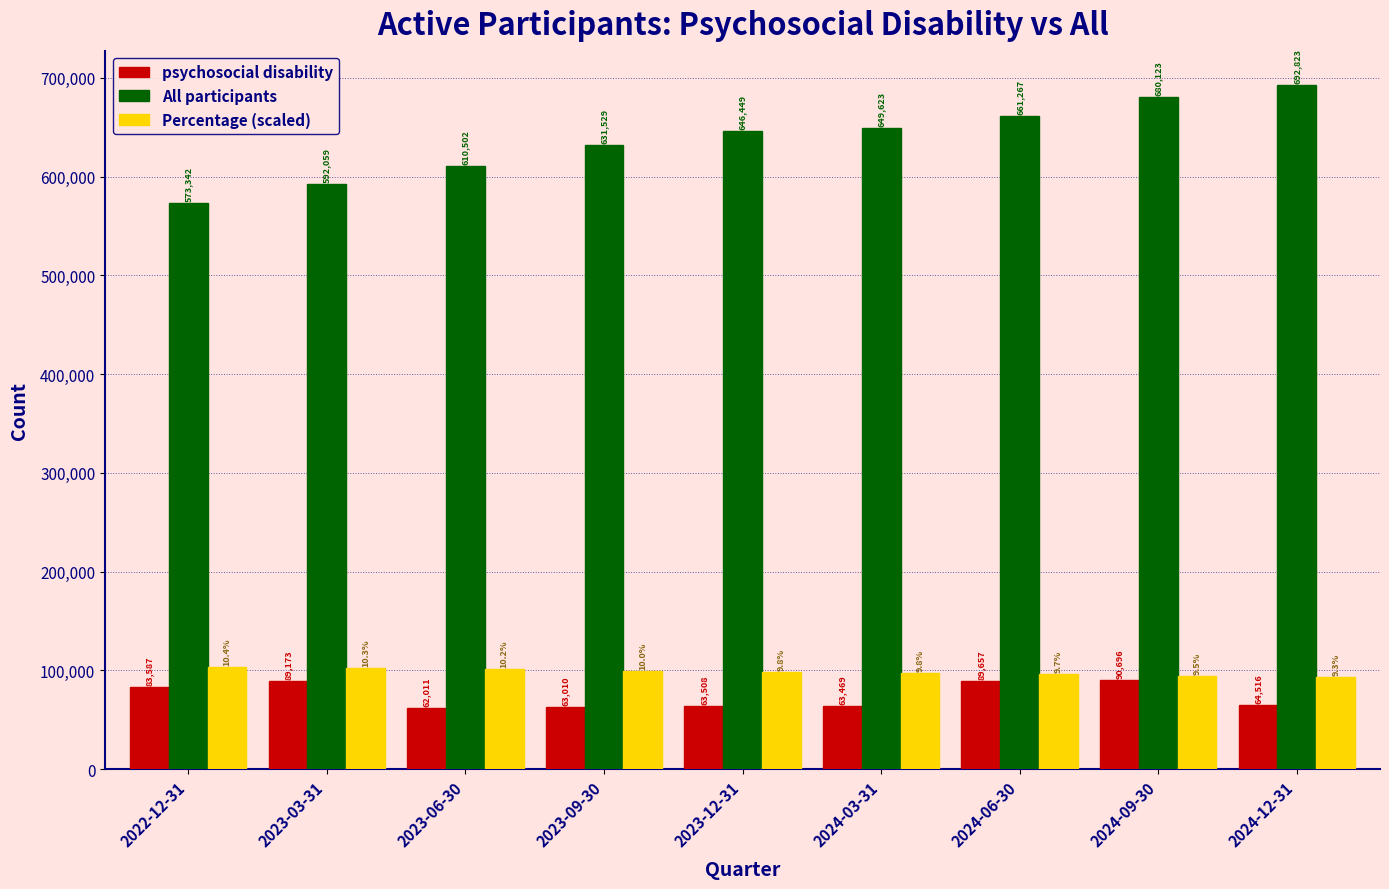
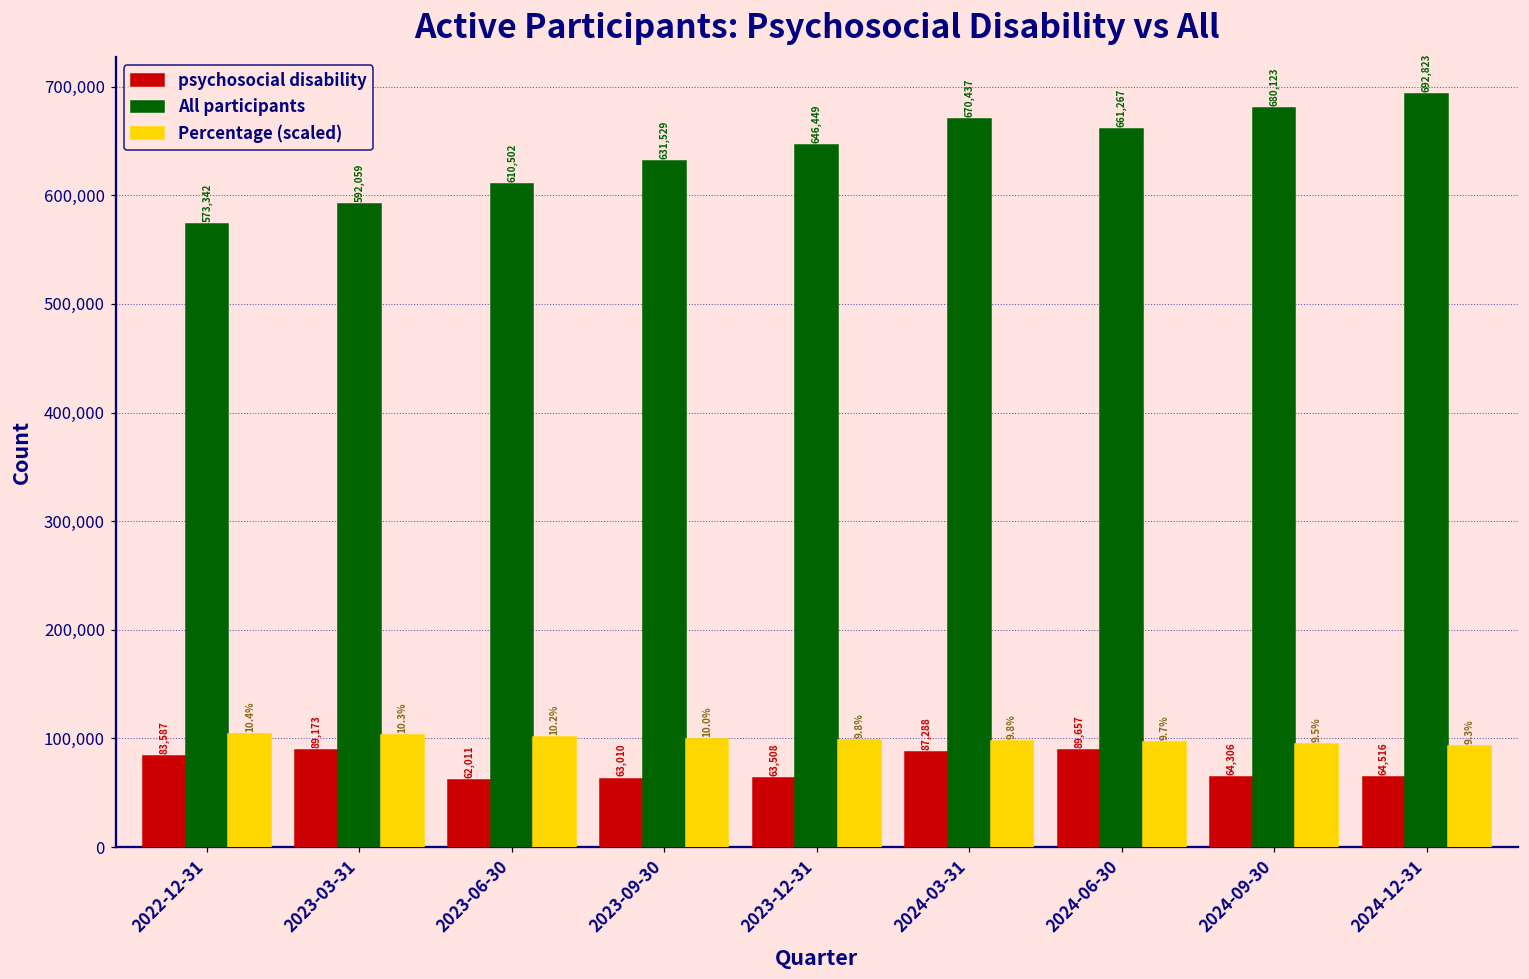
  {
    "psychosocial disability": {
      "2022-12-31": "83,587",
      "2023-03-31": "89,173",
      "2023-06-30": "62,011",
      "2023-09-30": "63,010",
      "2023-12-31": "63,508",
-     "2024-03-31": "63,469",
+     "2024-03-31": "87,288",
      "2024-06-30": "89,657",
-     "2024-09-30": "90,696",
+     "2024-09-30": "64,306",
      "2024-12-31": "64,516"
    },
    "All participants": {
      "2022-12-31": "573,342",
      "2023-03-31": "592,059",
      "2023-06-30": "610,502",
      "2023-09-30": "631,529",
      "2023-12-31": "646,449",
-     "2024-03-31": "649,623",
+     "2024-03-31": "670,437",
      "2024-06-30": "661,267",
      "2024-09-30": "680,123",
      "2024-12-31": "692,823"
    }
  }
